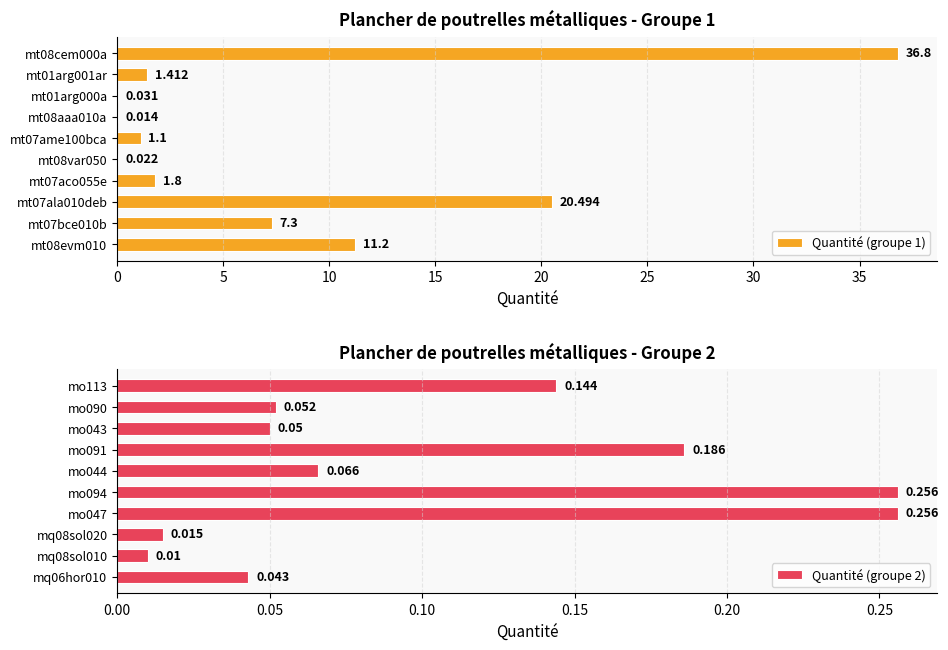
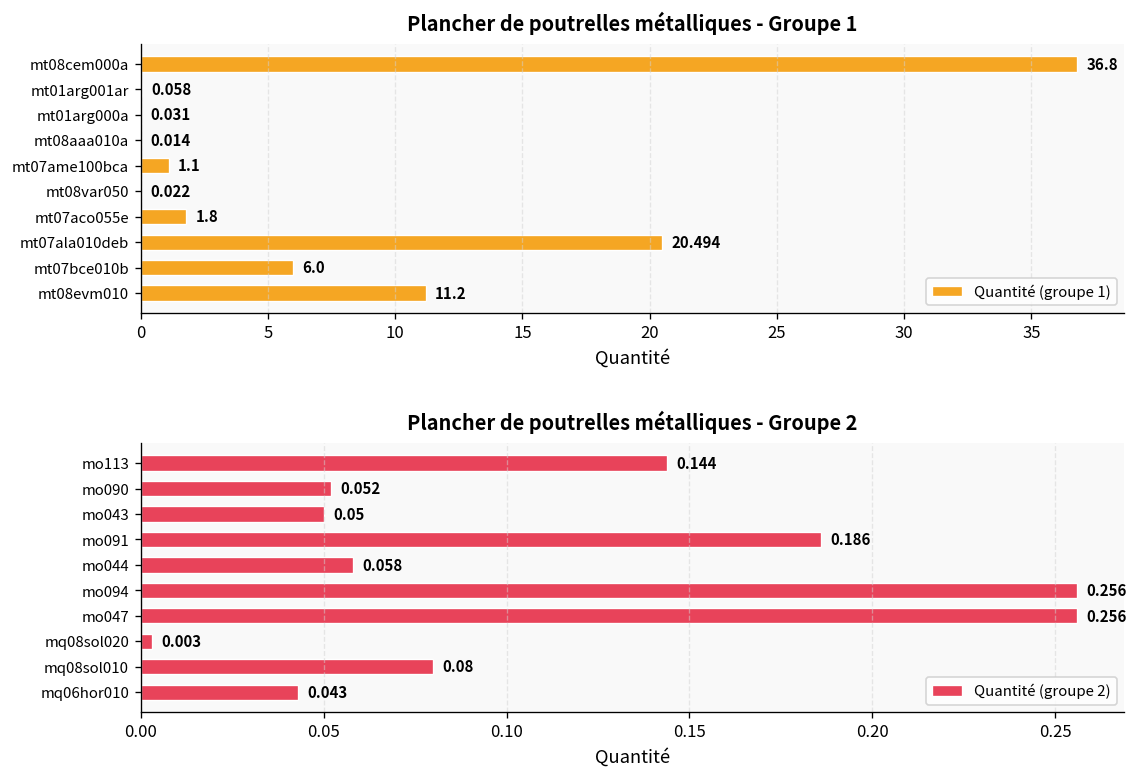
  {
    "Plancher de poutrelles métalliques - Groupe 1": {
      "mt08cem000a": 36.8,
-     "mt01arg001ar": 1.412,
+     "mt01arg001ar": 0.058,
      "mt01arg000a": 0.031,
      "mt08aaa010a": 0.014,
      "mt07ame100bca": 1.1,
      "mt08var050": 0.022,
      "mt07aco055e": 1.8,
      "mt07ala010deb": 20.494,
-     "mt07bce010b": 7.3,
+     "mt07bce010b": 6.0,
      "mt08evm010": 11.2
    },
    "Plancher de poutrelles métalliques - Groupe 2": {
      "mo113": 0.144,
      "mo090": 0.052,
      "mo043": 0.05,
      "mo091": 0.186,
-     "mo044": 0.066,
+     "mo044": 0.058,
      "mo094": 0.256,
      "mo047": 0.256,
-     "mq08sol020": 0.015,
-     "mq08sol010": 0.01,
+     "mq08sol020": 0.003,
+     "mq08sol010": 0.08,
      "mq06hor010": 0.043
    }
  }
